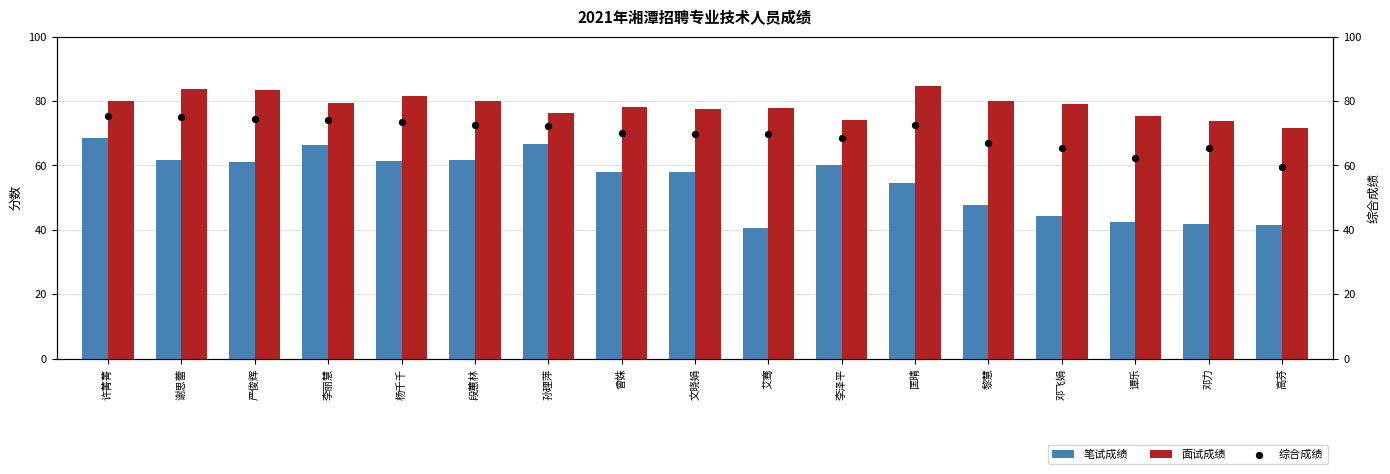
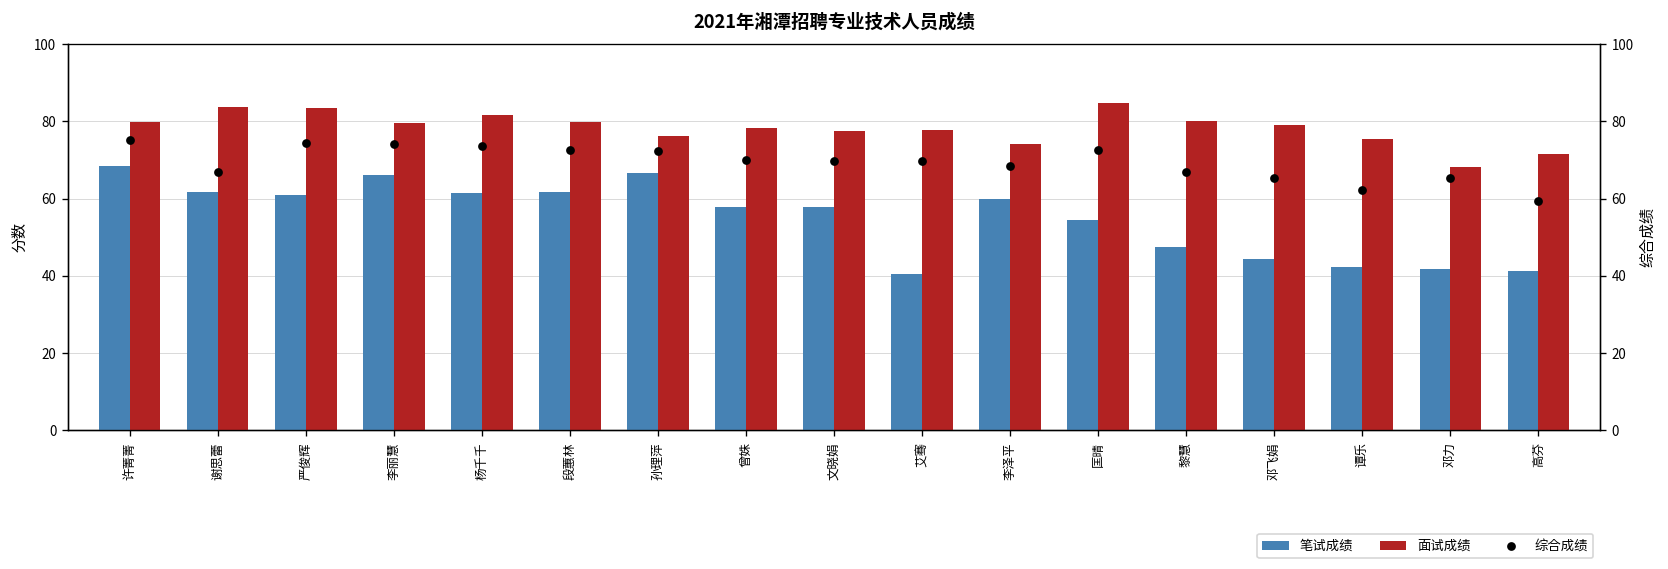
  {
    "笔试成绩": {
      "许菁菁": 68,
      "谢思蕾": 62,
      "严俊辉": 61,
      "李丽慧": 66,
      "杨千千": 61,
      "段蕙林": 62,
      "孙理萍": 67,
      "曾姝": 58,
      "文晓娟": 58,
      "艾骞": 41,
      "李泽平": 60,
      "匡晴": 54,
      "黎慧": 48,
      "邓飞娟": 44,
      "谭乐": 42,
      "邓力": 42,
      "高芬": 41
    },
    "面试成绩": {
      "许菁菁": 80,
      "谢思蕾": 84,
      "严俊辉": 83,
      "李丽慧": 80,
      "杨千千": 82,
      "段蕙林": 80,
      "孙理萍": 76,
      "曾姝": 78,
      "文晓娟": 78,
      "艾骞": 78,
      "李泽平": 74,
      "匡晴": 85,
      "黎慧": 80,
      "邓飞娟": 79,
      "谭乐": 75,
-     "邓力": 74,
+     "邓力": 68,
      "高芬": 72
    },
    "综合成绩": {
-     "谢思蕾": 75
+     "谢思蕾": 67
    }
  }
